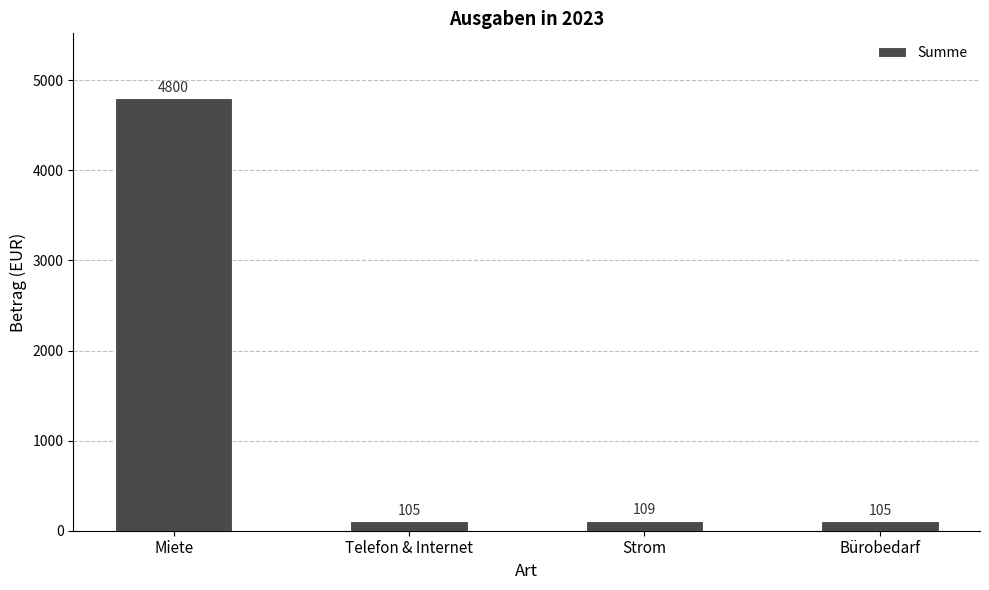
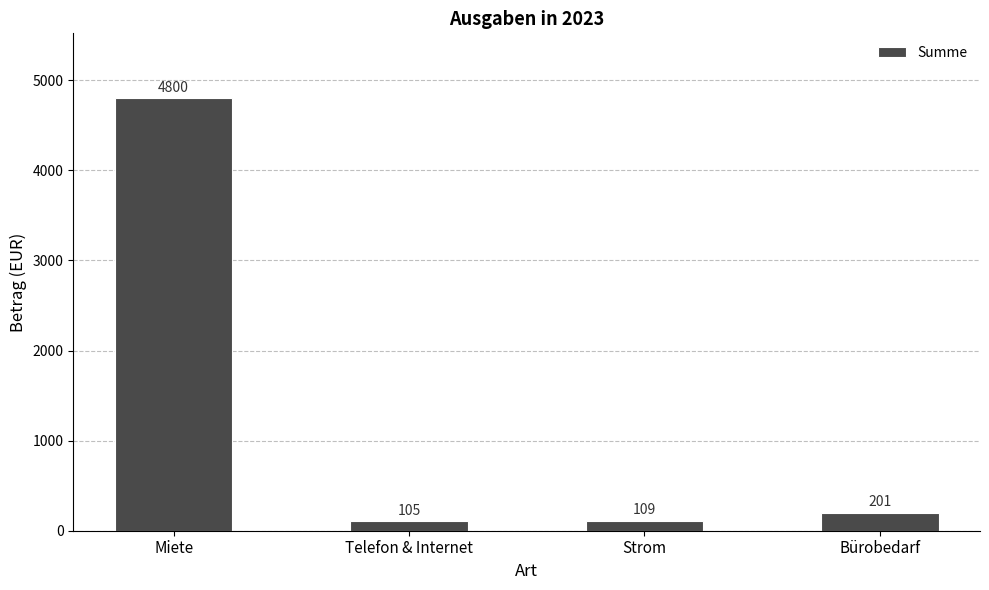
  {
    "Miete": 4800,
    "Telefon & Internet": 105,
    "Strom": 109,
-   "Bürobedarf": 105
+   "Bürobedarf": 201
  }
